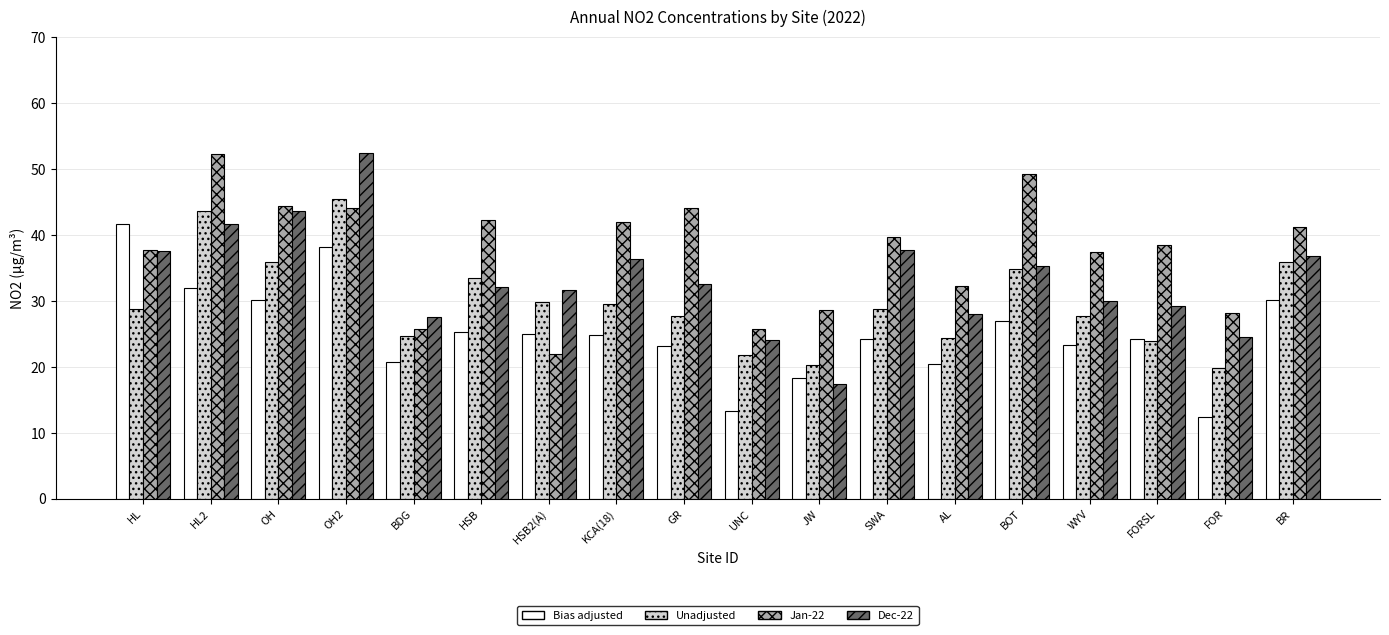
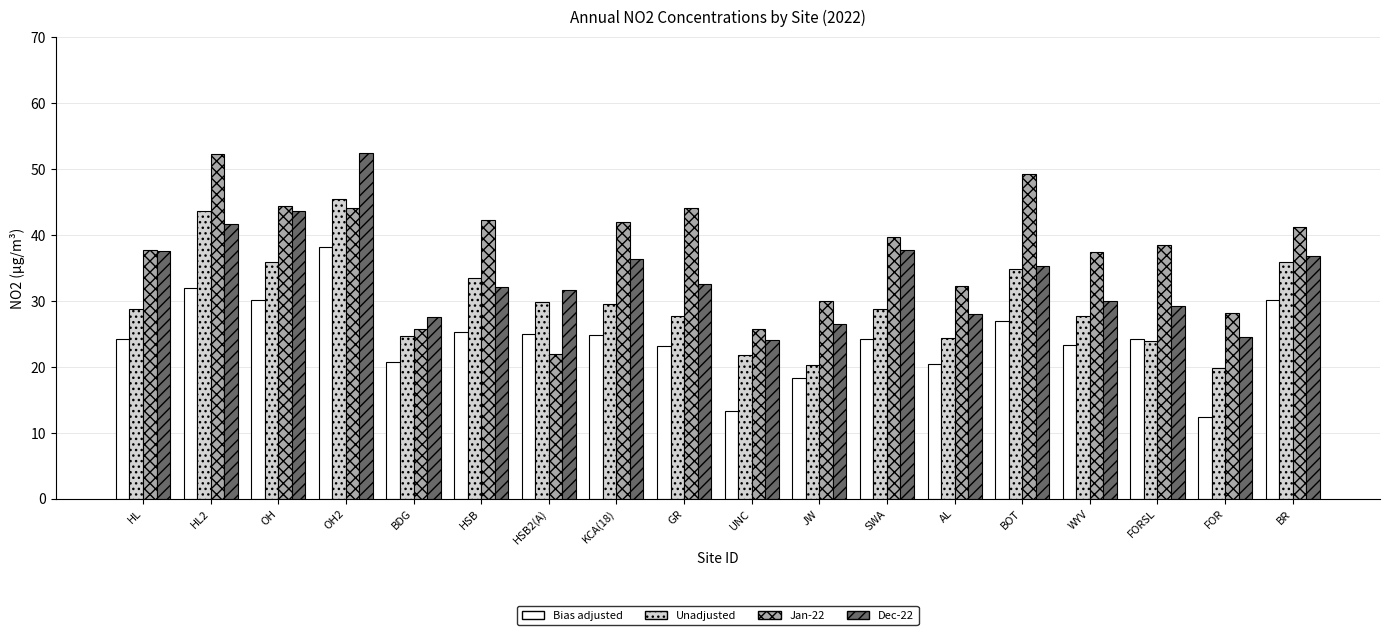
  {
    "Bias adjusted": {
-     "HL": 42,
+     "HL": 24,
      "HL2": 32,
      "OH": 30,
      "OH2": 38,
      "BDG": 21,
      "HSB": 25,
      "HSB2(A)": 25,
      "KCA(18)": 25,
      "GR": 23,
      "UNC": 13,
      "JW": 18,
      "SWA": 24,
      "AL": 20,
      "BOT": 27,
      "WYV": 23,
      "FORSL": 24,
      "FOR": 12,
      "BR": 30
    },
    "Unadjusted": {
      "HL": 29,
      "HL2": 44,
      "OH": 36,
      "OH2": 46,
      "BDG": 25,
      "HSB": 33,
      "HSB2(A)": 30,
      "KCA(18)": 30,
      "GR": 28,
      "UNC": 22,
      "JW": 20,
      "SWA": 29,
      "AL": 24,
      "BOT": 35,
      "WYV": 28,
      "FORSL": 24,
      "FOR": 20,
      "BR": 36
    },
    "Jan-22": {
      "HL": 38,
      "HL2": 52,
      "OH": 44,
      "OH2": 44,
      "BDG": 26,
      "HSB": 42,
      "HSB2(A)": 22,
      "KCA(18)": 42,
      "GR": 44,
      "UNC": 26,
-     "JW": 29,
+     "JW": 30,
      "SWA": 40,
      "AL": 32,
      "BOT": 49,
      "WYV": 37,
      "FORSL": 38,
      "FOR": 28,
      "BR": 41
    },
    "Dec-22": {
      "HL": 38,
      "HL2": 42,
      "OH": 44,
      "OH2": 52,
      "BDG": 28,
      "HSB": 32,
      "HSB2(A)": 32,
      "KCA(18)": 36,
      "GR": 33,
      "UNC": 24,
-     "JW": 17,
+     "JW": 26,
      "SWA": 38,
      "AL": 28,
      "BOT": 35,
      "WYV": 30,
      "FORSL": 29,
      "FOR": 24,
      "BR": 37
    }
  }
